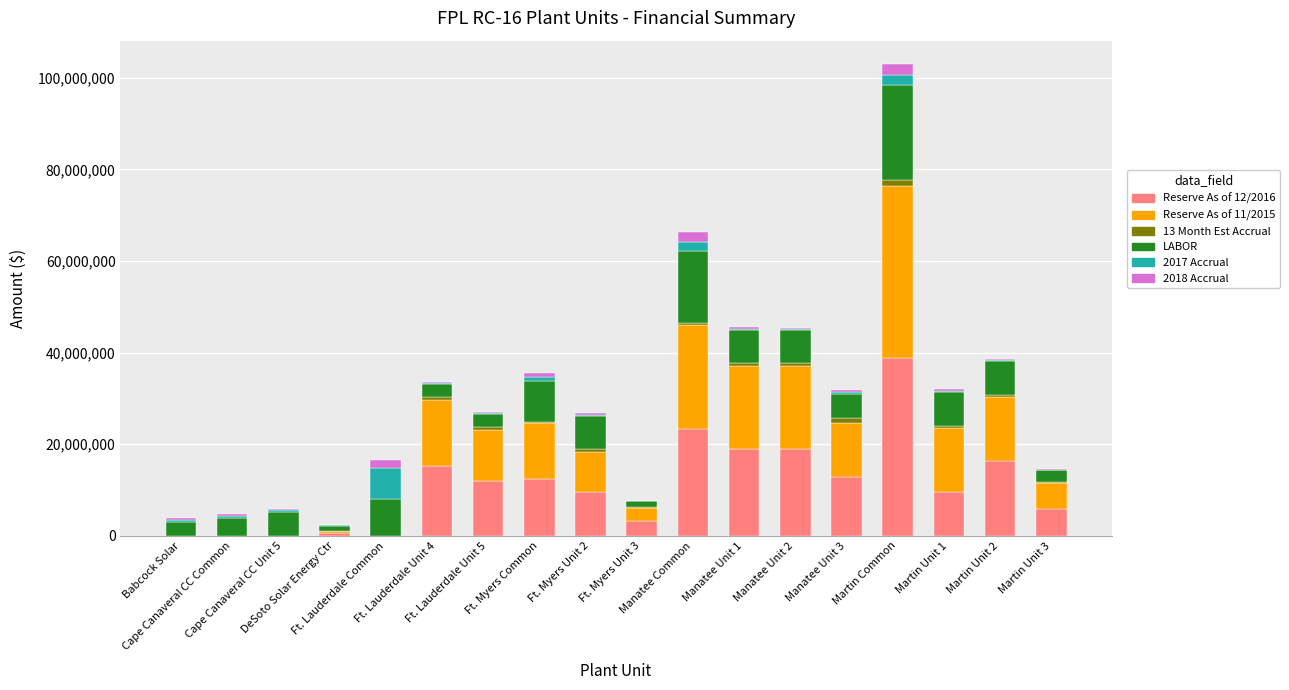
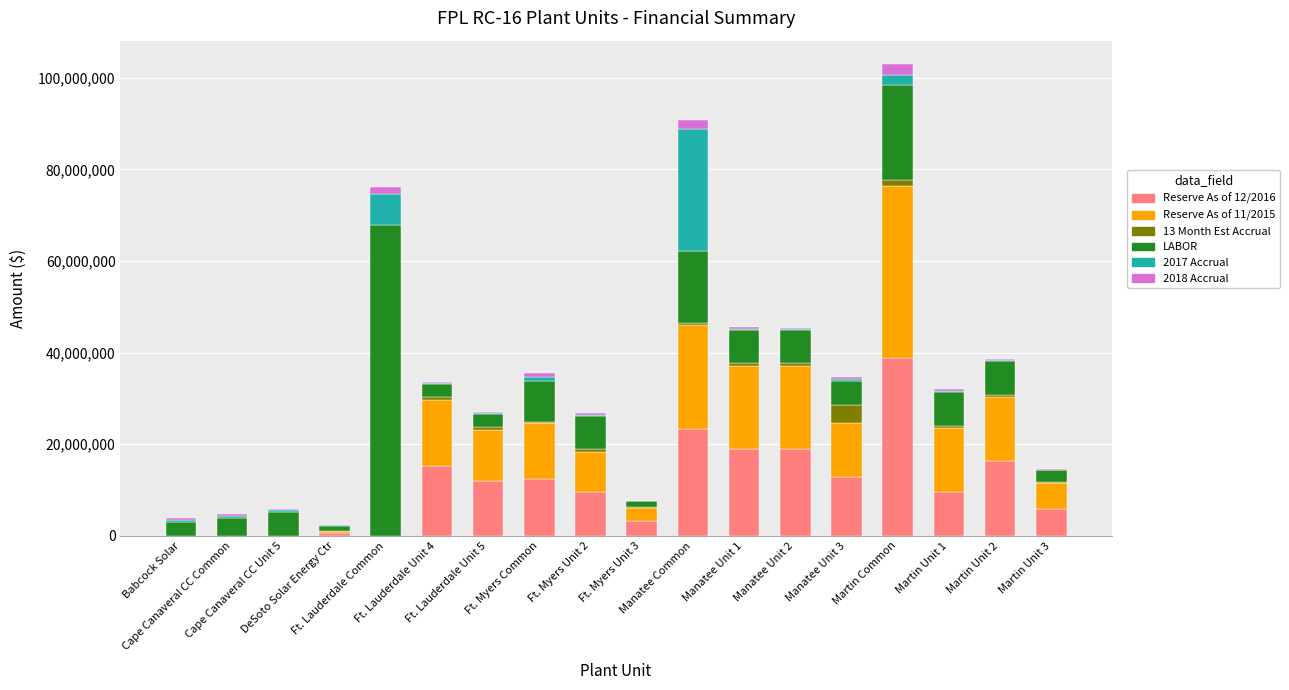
  {
    "Reserve As of 12/2016": {
      "Babcock Solar": "0",
      "Cape Canaveral CC Common": "0",
      "Cape Canaveral CC Unit 5": "0",
      "Ft. Lauderdale Common": "0",
      "Ft. Lauderdale Unit 4": "15,000,000",
      "Ft. Lauderdale Unit 5": "12,000,000",
      "Ft. Myers Common": "12,000,000",
      "Ft. Myers Unit 2": "9,000,000",
      "Ft. Myers Unit 3": "3,000,000",
      "Manatee Common": "23,000,000",
      "Manatee Unit 1": "19,000,000",
      "Manatee Unit 2": "19,000,000",
      "Manatee Unit 3": "13,000,000",
      "Martin Common": "39,000,000",
      "Martin Unit 1": "10,000,000",
      "Martin Unit 2": "16,000,000",
      "Martin Unit 3": "6,000,000"
    },
    "Reserve As of 11/2015": {
      "Babcock Solar": "0",
      "Cape Canaveral CC Common": "0",
      "Cape Canaveral CC Unit 5": "0",
      "Ft. Lauderdale Common": "0",
      "Ft. Lauderdale Unit 4": "14,000,000",
      "Ft. Lauderdale Unit 5": "11,000,000",
      "Ft. Myers Common": "12,000,000",
      "Ft. Myers Unit 2": "9,000,000",
      "Ft. Myers Unit 3": "3,000,000",
      "Manatee Common": "23,000,000",
      "Manatee Unit 1": "18,000,000",
      "Manatee Unit 2": "18,000,000",
      "Manatee Unit 3": "12,000,000",
      "Martin Common": "38,000,000",
      "Martin Unit 1": "14,000,000",
      "Martin Unit 2": "14,000,000",
      "Martin Unit 3": "6,000,000"
    },
    "13 Month Est Accrual": {
      "Babcock Solar": "0",
      "Cape Canaveral CC Common": "0",
      "Cape Canaveral CC Unit 5": "0",
      "Ft. Lauderdale Common": "0",
      "Ft. Lauderdale Unit 4": "1,000,000",
      "Ft. Lauderdale Unit 5": "1,000,000",
      "Ft. Myers Unit 2": "1,000,000",
      "Manatee Unit 1": "1,000,000",
      "Manatee Unit 2": "1,000,000",
-     "Manatee Unit 3": "1,000,000",
+     "Manatee Unit 3": "4,000,000",
      "Martin Common": "1,000,000"
    },
    "LABOR": {
      "Babcock Solar": "3,000,000",
      "Cape Canaveral CC Common": "4,000,000",
      "Cape Canaveral CC Unit 5": "5,000,000",
      "DeSoto Solar Energy Ctr": "1,000,000",
-     "Ft. Lauderdale Common": "8,000,000",
+     "Ft. Lauderdale Common": "68,000,000",
      "Ft. Lauderdale Unit 4": "3,000,000",
      "Ft. Lauderdale Unit 5": "3,000,000",
      "Ft. Myers Common": "9,000,000",
      "Ft. Myers Unit 2": "7,000,000",
      "Ft. Myers Unit 3": "1,000,000",
      "Manatee Common": "16,000,000",
      "Manatee Unit 1": "7,000,000",
      "Manatee Unit 2": "7,000,000",
      "Manatee Unit 3": "5,000,000",
      "Martin Common": "21,000,000",
      "Martin Unit 1": "7,000,000",
      "Martin Unit 2": "7,000,000",
      "Martin Unit 3": "2,000,000"
    },
    "2017 Accrual": {
      "Ft. Lauderdale Common": "7,000,000",
      "Ft. Myers Common": "1,000,000",
-     "Manatee Common": "2,000,000",
+     "Manatee Common": "26,000,000",
      "Martin Common": "2,000,000"
    },
    "2018 Accrual": {
      "Ft. Lauderdale Common": "2,000,000",
      "Ft. Myers Common": "1,000,000",
      "Manatee Common": "2,000,000",
      "Martin Common": "2,000,000"
    }
  }
